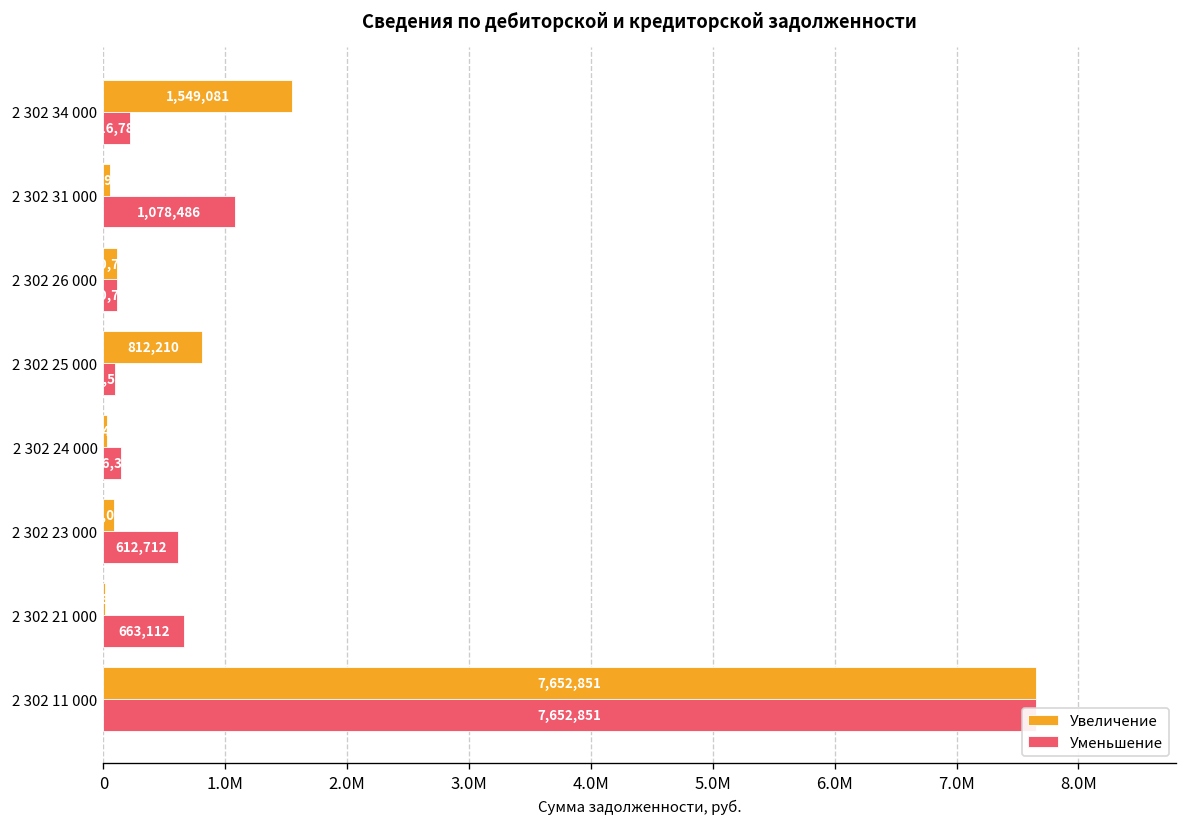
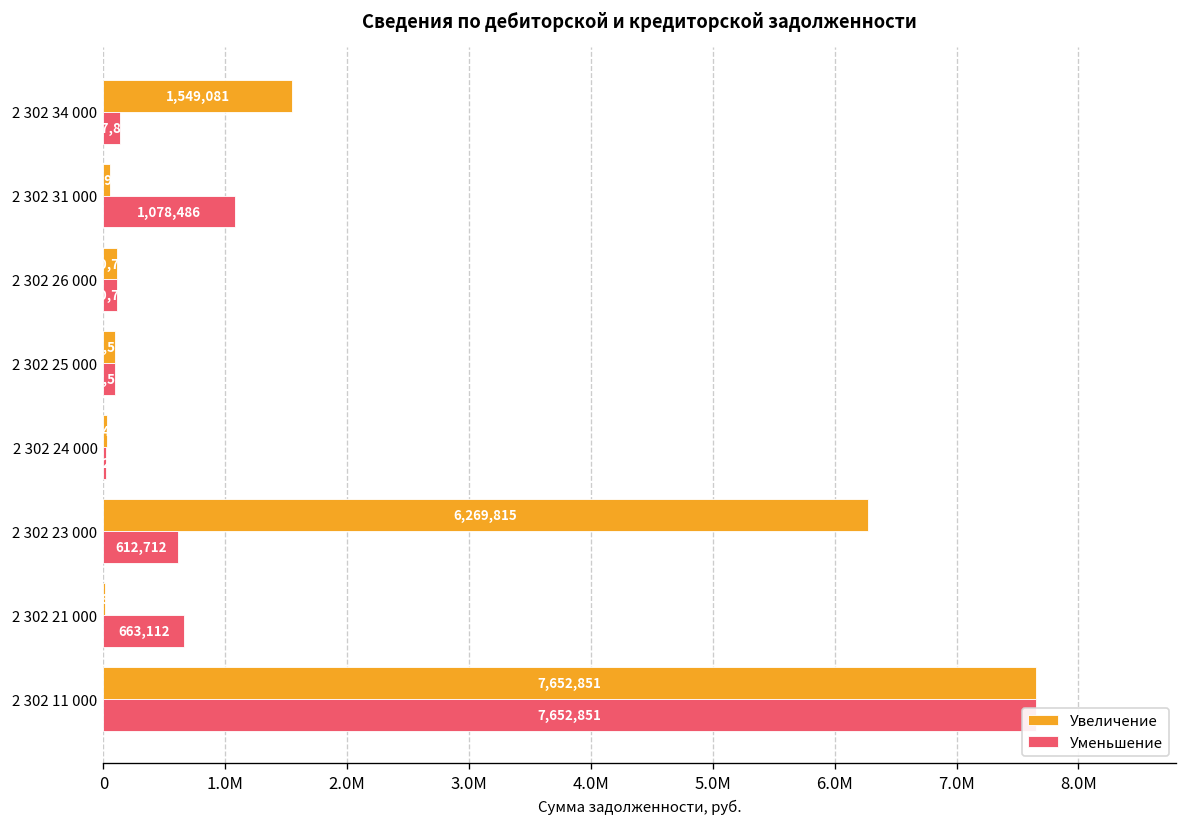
  {
    "Увеличение": {
      "2 302 31 000": 60000,
      "2 302 26 000": 110000,
-     "2 302 25 000": 810000,
+     "2 302 25 000": 90000,
      "2 302 24 000": 30000,
-     "2 302 23 000": 90000
+     "2 302 23 000": 6270000
    },
    "Уменьшение": {
-     "2 302 34 000": 220000,
+     "2 302 34 000": 140000,
      "2 302 26 000": 110000,
      "2 302 25 000": 90000,
-     "2 302 24 000": 150000
+     "2 302 24 000": 20000
    }
  }
